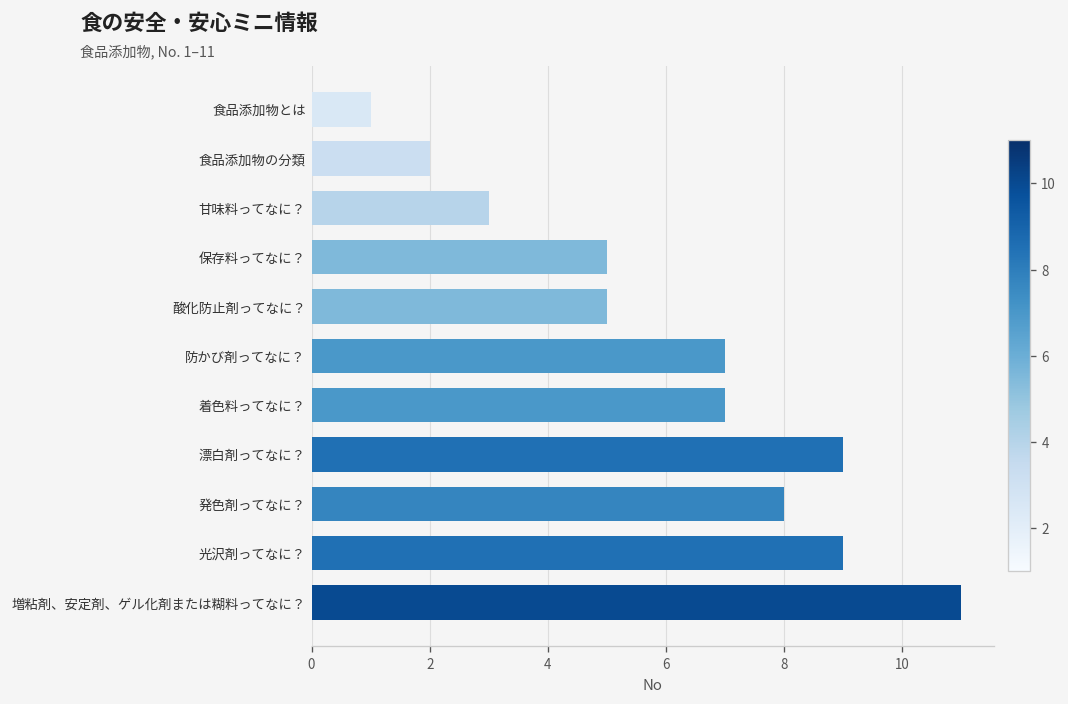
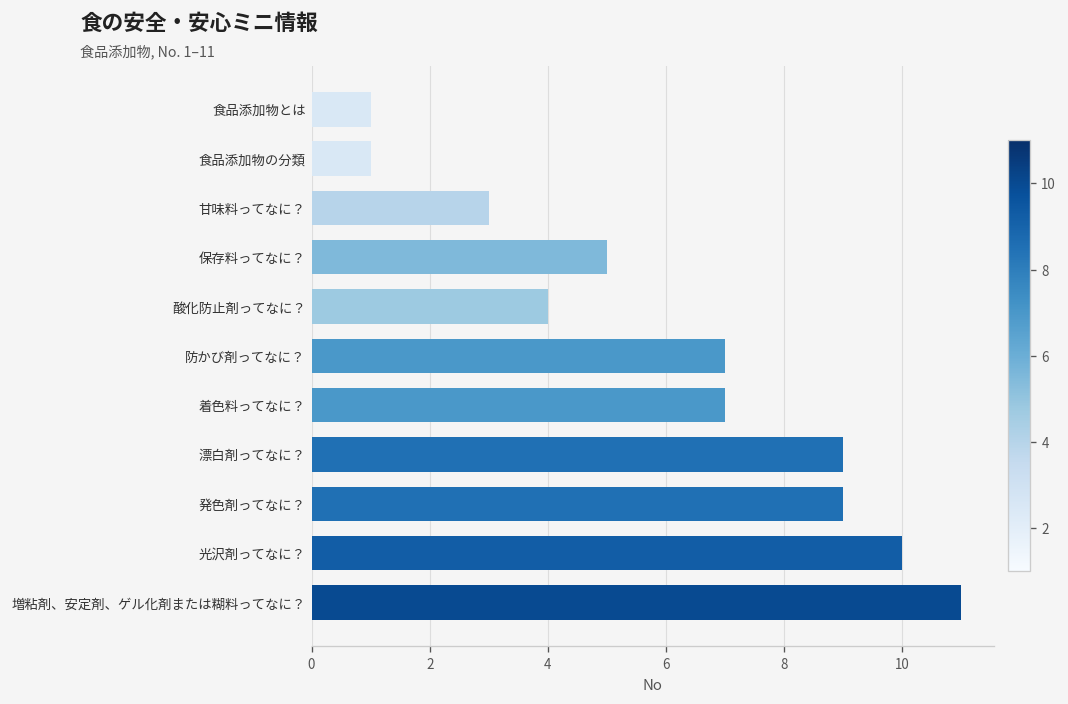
  {
    "食品添加物とは": 1,
-   "食品添加物の分類": 2,
+   "食品添加物の分類": 1,
    "甘味料ってなに？": 3,
    "保存料ってなに？": 5,
-   "酸化防止剤ってなに？": 5,
+   "酸化防止剤ってなに？": 4,
    "防かび剤ってなに？": 7,
    "着色料ってなに？": 7,
    "漂白剤ってなに？": 9,
-   "発色剤ってなに？": 8,
-   "光沢剤ってなに？": 9,
+   "発色剤ってなに？": 9,
+   "光沢剤ってなに？": 10,
    "増粘剤、安定剤、ゲル化剤または糊料ってなに？": 11
  }
